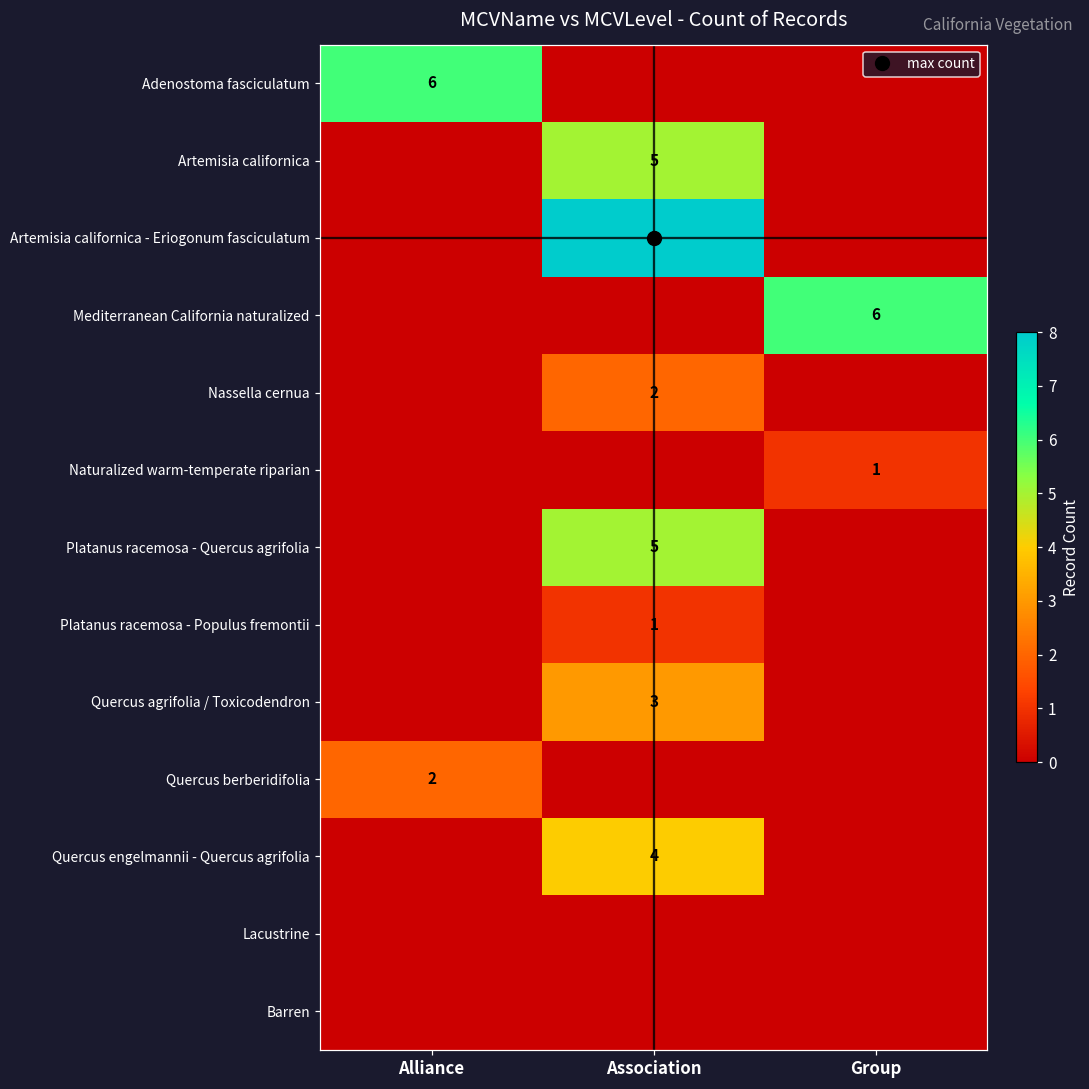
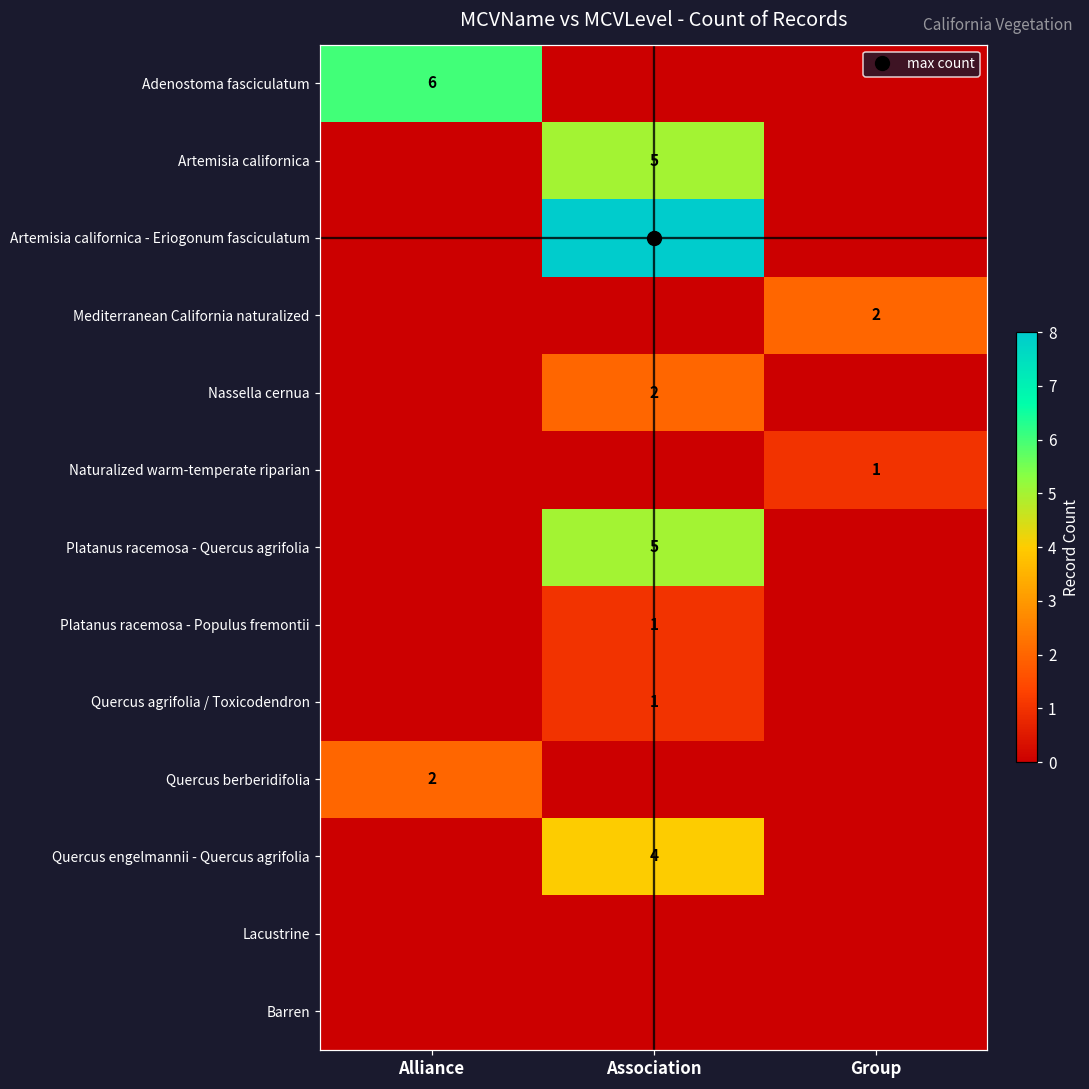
  {
    "Adenostoma fasciculatum": {
      "Alliance": 6
    },
    "Artemisia californica": {
      "Association": 5
    },
    "Mediterranean California naturalized": {
-     "Group": 6
+     "Group": 2
    },
    "Nassella cernua": {
      "Association": 2
    },
    "Naturalized warm-temperate riparian": {
      "Group": 1
    },
    "Platanus racemosa - Quercus agrifolia": {
      "Association": 5
    },
    "Platanus racemosa - Populus fremontii": {
      "Association": 1
    },
    "Quercus agrifolia / Toxicodendron": {
-     "Association": 3
+     "Association": 1
    },
    "Quercus berberidifolia": {
      "Alliance": 2
    },
    "Quercus engelmannii - Quercus agrifolia": {
      "Association": 4
    }
  }
